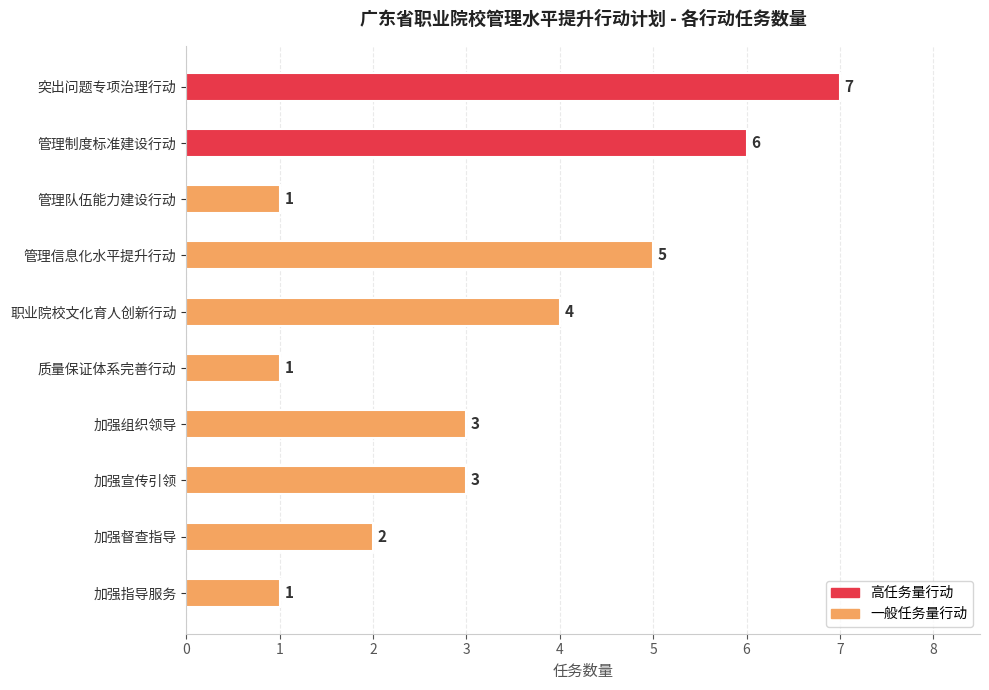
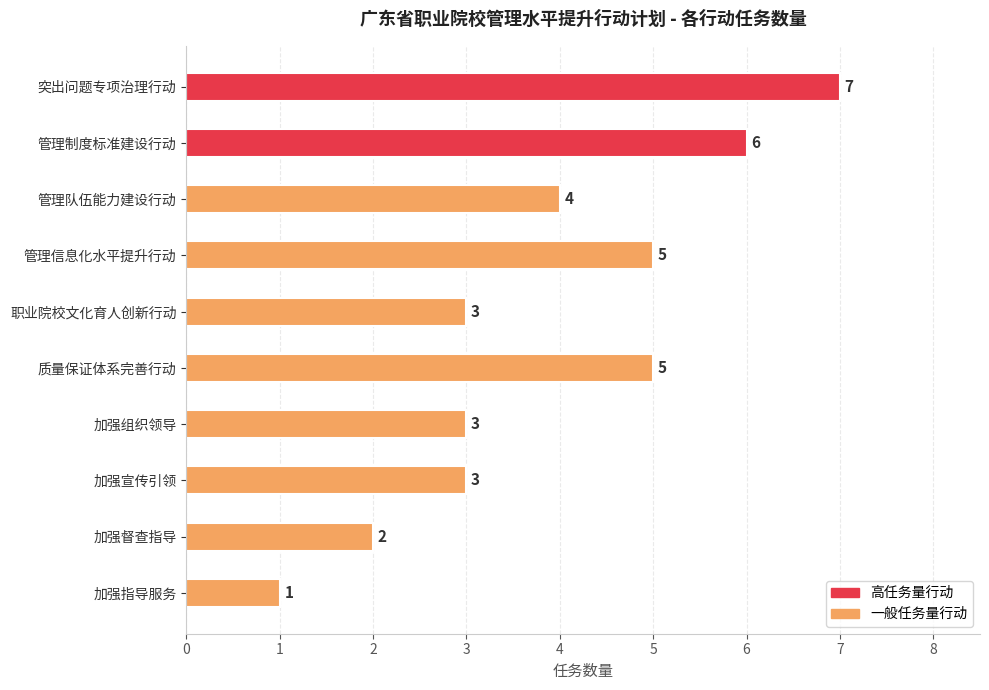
  {
    "突出问题专项治理行动": 7,
    "管理制度标准建设行动": 6,
-   "管理队伍能力建设行动": 1,
+   "管理队伍能力建设行动": 4,
    "管理信息化水平提升行动": 5,
-   "职业院校文化育人创新行动": 4,
-   "质量保证体系完善行动": 1,
+   "职业院校文化育人创新行动": 3,
+   "质量保证体系完善行动": 5,
    "加强组织领导": 3,
    "加强宣传引领": 3,
    "加强督查指导": 2,
    "加强指导服务": 1
  }
